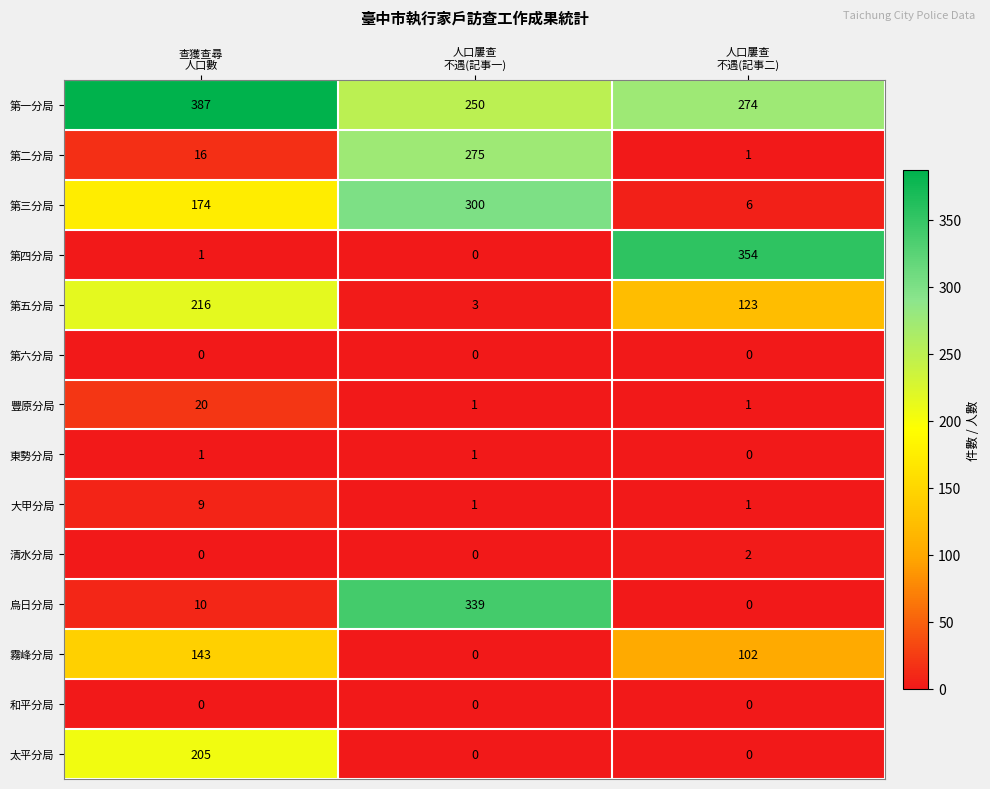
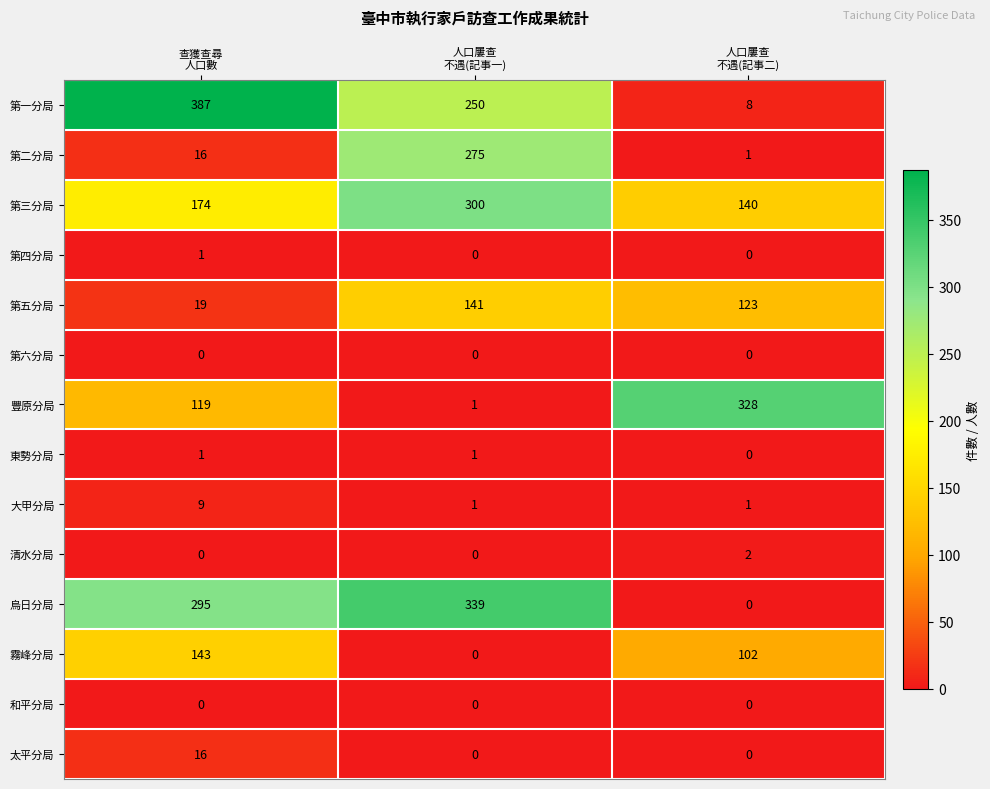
  {
    "第一分局": {
      "查獲查尋 人口數": 387,
      "人口屢查 不遇(記事一)": 250,
-     "人口屢查 不遇(記事二)": 274
+     "人口屢查 不遇(記事二)": 8
    },
    "第二分局": {
      "查獲查尋 人口數": 16,
      "人口屢查 不遇(記事一)": 275,
      "人口屢查 不遇(記事二)": 1
    },
    "第三分局": {
      "查獲查尋 人口數": 174,
      "人口屢查 不遇(記事一)": 300,
-     "人口屢查 不遇(記事二)": 6
+     "人口屢查 不遇(記事二)": 140
    },
    "第四分局": {
      "查獲查尋 人口數": 1,
      "人口屢查 不遇(記事一)": 0,
-     "人口屢查 不遇(記事二)": 354
+     "人口屢查 不遇(記事二)": 0
    },
    "第五分局": {
-     "查獲查尋 人口數": 216,
-     "人口屢查 不遇(記事一)": 3,
+     "查獲查尋 人口數": 19,
+     "人口屢查 不遇(記事一)": 141,
      "人口屢查 不遇(記事二)": 123
    },
    "第六分局": {
      "查獲查尋 人口數": 0,
      "人口屢查 不遇(記事一)": 0,
      "人口屢查 不遇(記事二)": 0
    },
    "豐原分局": {
-     "查獲查尋 人口數": 20,
+     "查獲查尋 人口數": 119,
      "人口屢查 不遇(記事一)": 1,
-     "人口屢查 不遇(記事二)": 1
+     "人口屢查 不遇(記事二)": 328
    },
    "東勢分局": {
      "查獲查尋 人口數": 1,
      "人口屢查 不遇(記事一)": 1,
      "人口屢查 不遇(記事二)": 0
    },
    "大甲分局": {
      "查獲查尋 人口數": 9,
      "人口屢查 不遇(記事一)": 1,
      "人口屢查 不遇(記事二)": 1
    },
    "清水分局": {
      "查獲查尋 人口數": 0,
      "人口屢查 不遇(記事一)": 0,
      "人口屢查 不遇(記事二)": 2
    },
    "烏日分局": {
-     "查獲查尋 人口數": 10,
+     "查獲查尋 人口數": 295,
      "人口屢查 不遇(記事一)": 339,
      "人口屢查 不遇(記事二)": 0
    },
    "霧峰分局": {
      "查獲查尋 人口數": 143,
      "人口屢查 不遇(記事一)": 0,
      "人口屢查 不遇(記事二)": 102
    },
    "和平分局": {
      "查獲查尋 人口數": 0,
      "人口屢查 不遇(記事一)": 0,
      "人口屢查 不遇(記事二)": 0
    },
    "太平分局": {
-     "查獲查尋 人口數": 205,
+     "查獲查尋 人口數": 16,
      "人口屢查 不遇(記事一)": 0,
      "人口屢查 不遇(記事二)": 0
    }
  }
